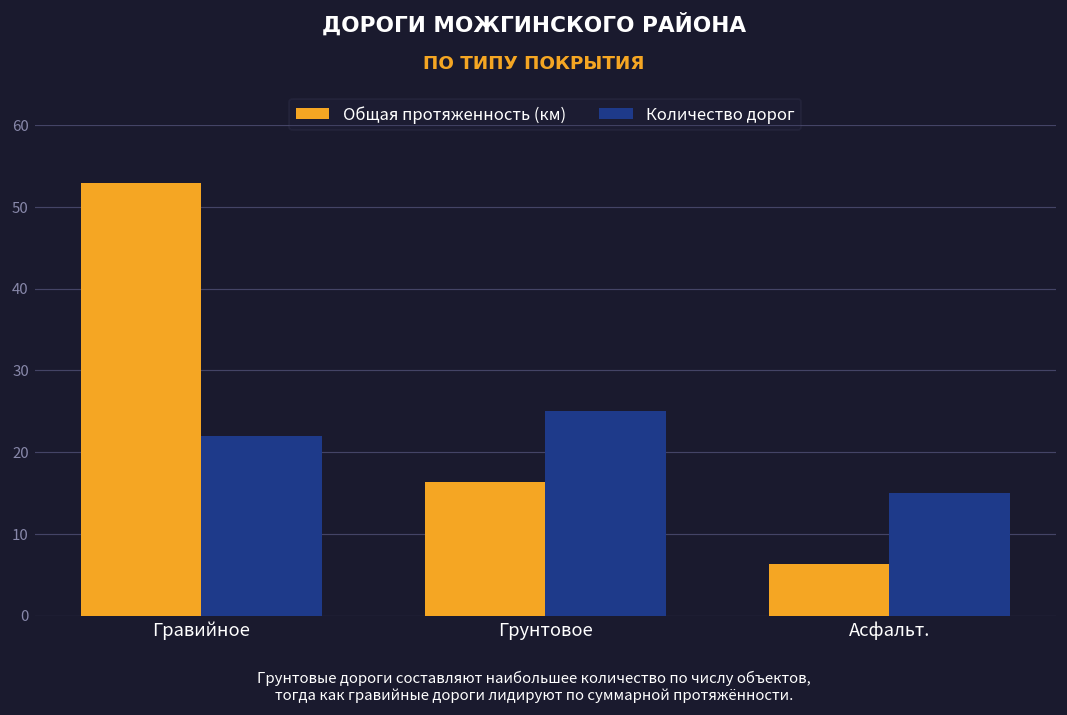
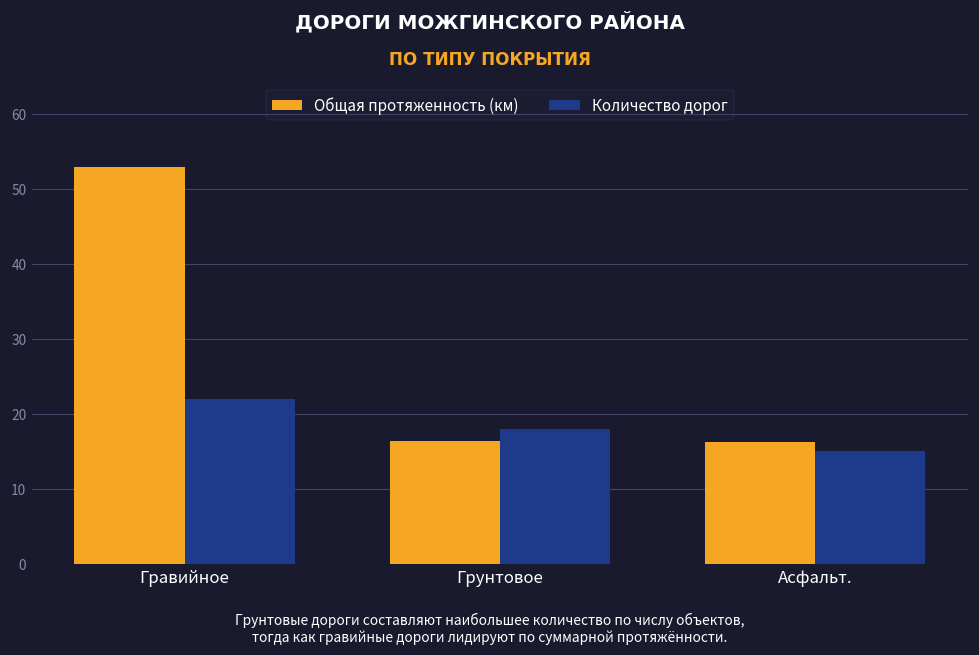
  {
    "Общая протяженность (км)": {
      "Гравийное": 53,
      "Грунтовое": 16,
-     "Асфальт.": 6
+     "Асфальт.": 16
    },
    "Количество дорог": {
      "Гравийное": 22,
-     "Грунтовое": 25,
+     "Грунтовое": 18,
      "Асфальт.": 15
    }
  }
